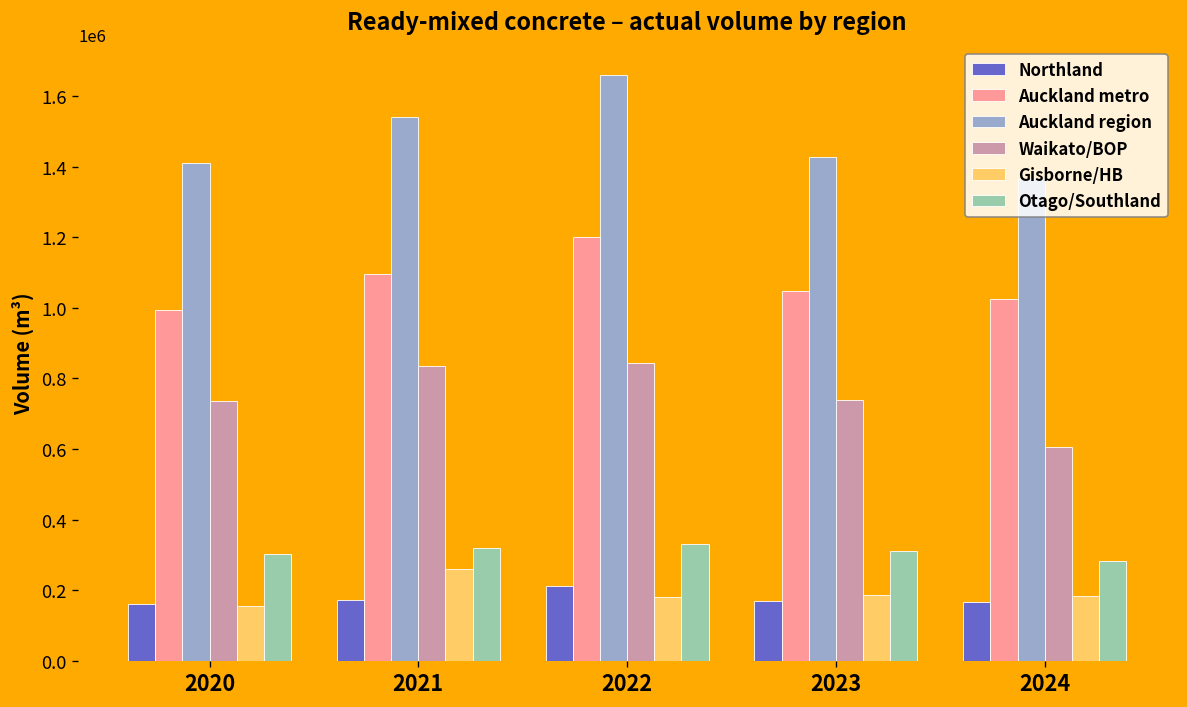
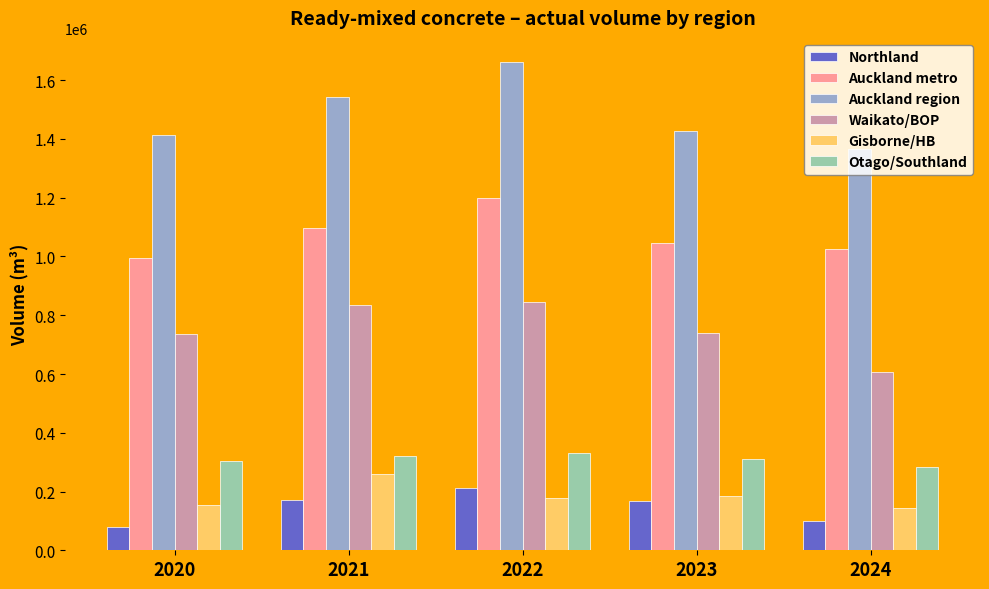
  {
    "Northland": {
-     "2020": 160000,
+     "2020": 80000,
      "2021": 170000,
      "2022": 210000,
      "2023": 170000,
-     "2024": 170000
+     "2024": 100000
    },
    "Gisborne/HB": {
      "2020": 160000,
      "2021": 260000,
      "2022": 180000,
      "2023": 190000,
-     "2024": 180000
+     "2024": 140000
    }
  }
